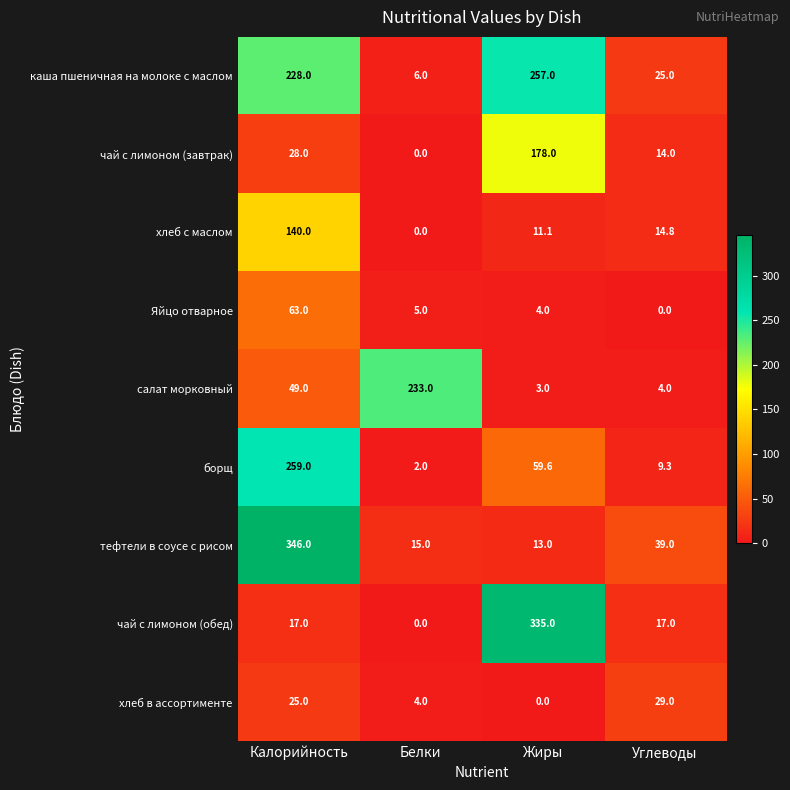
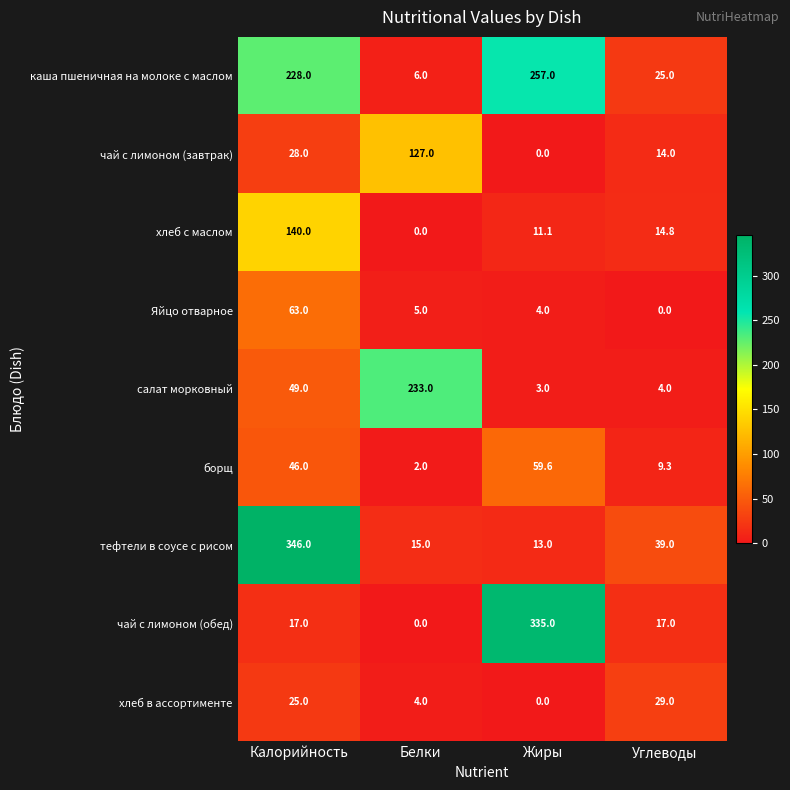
  {
    "каша пшеничная на молоке с маслом": {
      "Калорийность": 228.0,
      "Белки": 6.0,
      "Жиры": 257.0,
      "Углеводы": 25.0
    },
    "чай с лимоном (завтрак)": {
      "Калорийность": 28.0,
-     "Белки": 0.0,
-     "Жиры": 178.0,
+     "Белки": 127.0,
+     "Жиры": 0.0,
      "Углеводы": 14.0
    },
    "хлеб с маслом": {
      "Калорийность": 140.0,
      "Белки": 0.0,
      "Жиры": 11.1,
      "Углеводы": 14.8
    },
    "Яйцо отварное": {
      "Калорийность": 63.0,
      "Белки": 5.0,
      "Жиры": 4.0,
      "Углеводы": 0.0
    },
    "салат морковный": {
      "Калорийность": 49.0,
      "Белки": 233.0,
      "Жиры": 3.0,
      "Углеводы": 4.0
    },
    "борщ": {
-     "Калорийность": 259.0,
+     "Калорийность": 46.0,
      "Белки": 2.0,
      "Жиры": 59.6,
      "Углеводы": 9.3
    },
    "тефтели в соусе с рисом": {
      "Калорийность": 346.0,
      "Белки": 15.0,
      "Жиры": 13.0,
      "Углеводы": 39.0
    },
    "чай с лимоном (обед)": {
      "Калорийность": 17.0,
      "Белки": 0.0,
      "Жиры": 335.0,
      "Углеводы": 17.0
    },
    "хлеб в ассортименте": {
      "Калорийность": 25.0,
      "Белки": 4.0,
      "Жиры": 0.0,
      "Углеводы": 29.0
    }
  }
